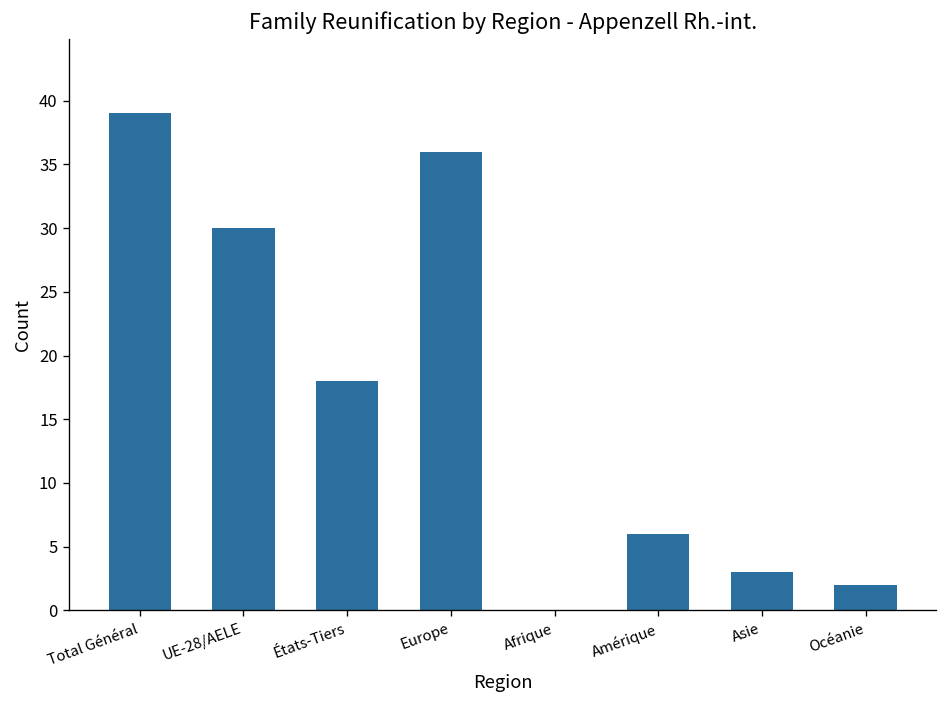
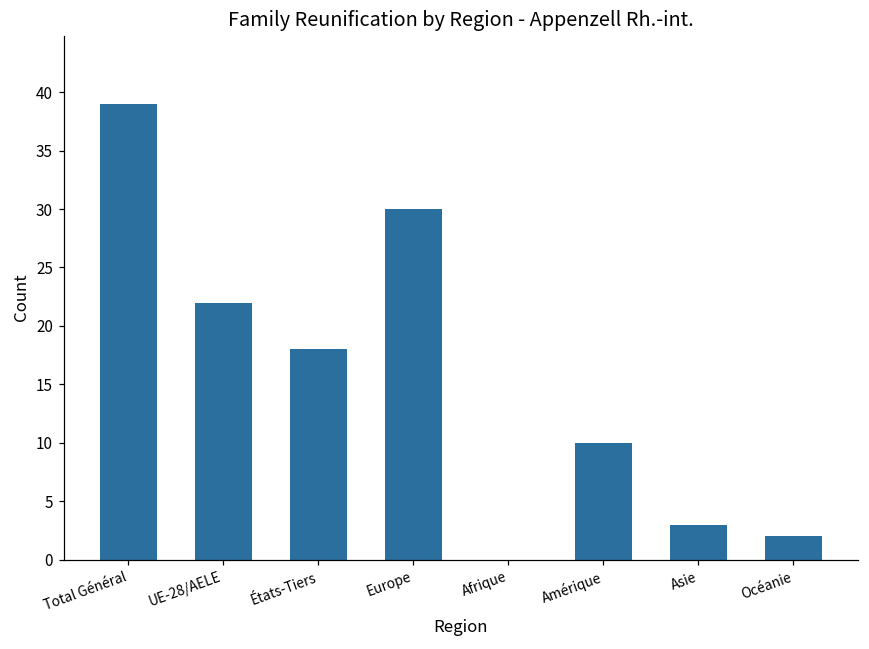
  {
    "Total Général": 39,
-   "UE-28/AELE": 30,
+   "UE-28/AELE": 22,
    "États-Tiers": 18,
-   "Europe": 36,
+   "Europe": 30,
    "Afrique": 0,
-   "Amérique": 6,
+   "Amérique": 10,
    "Asie": 3,
    "Océanie": 2
  }
